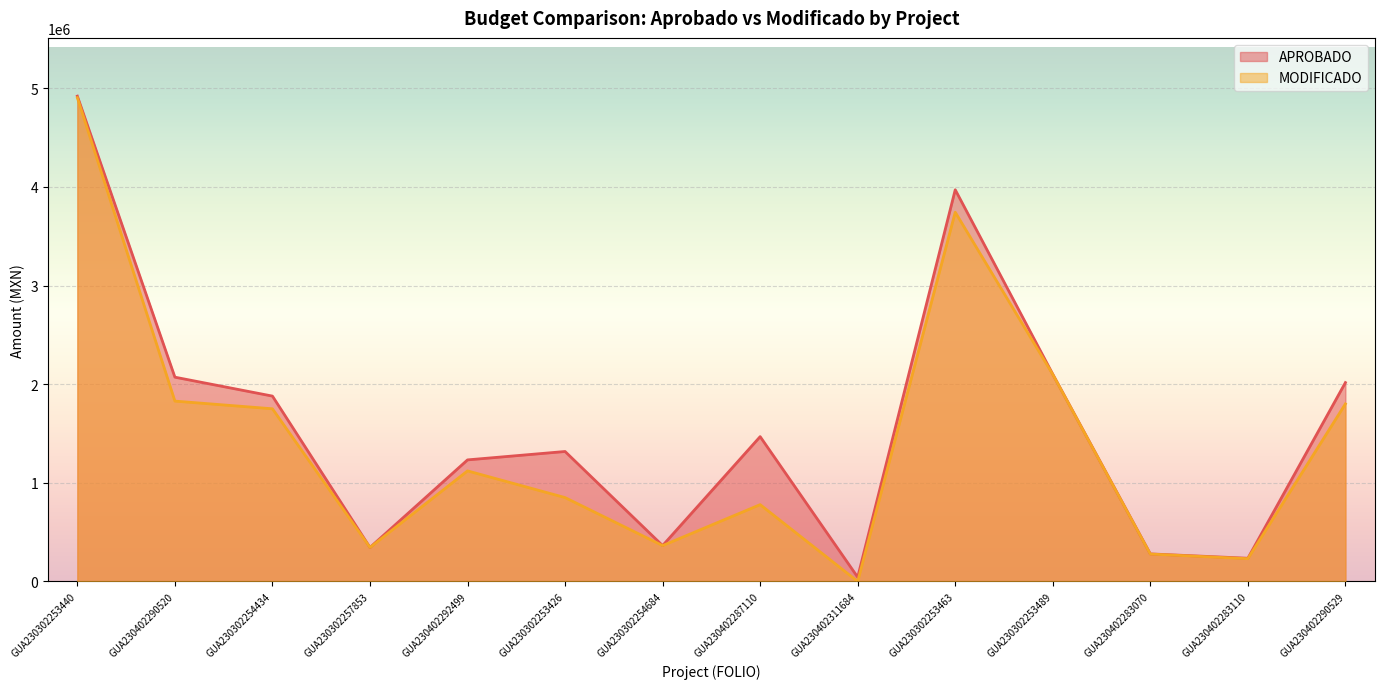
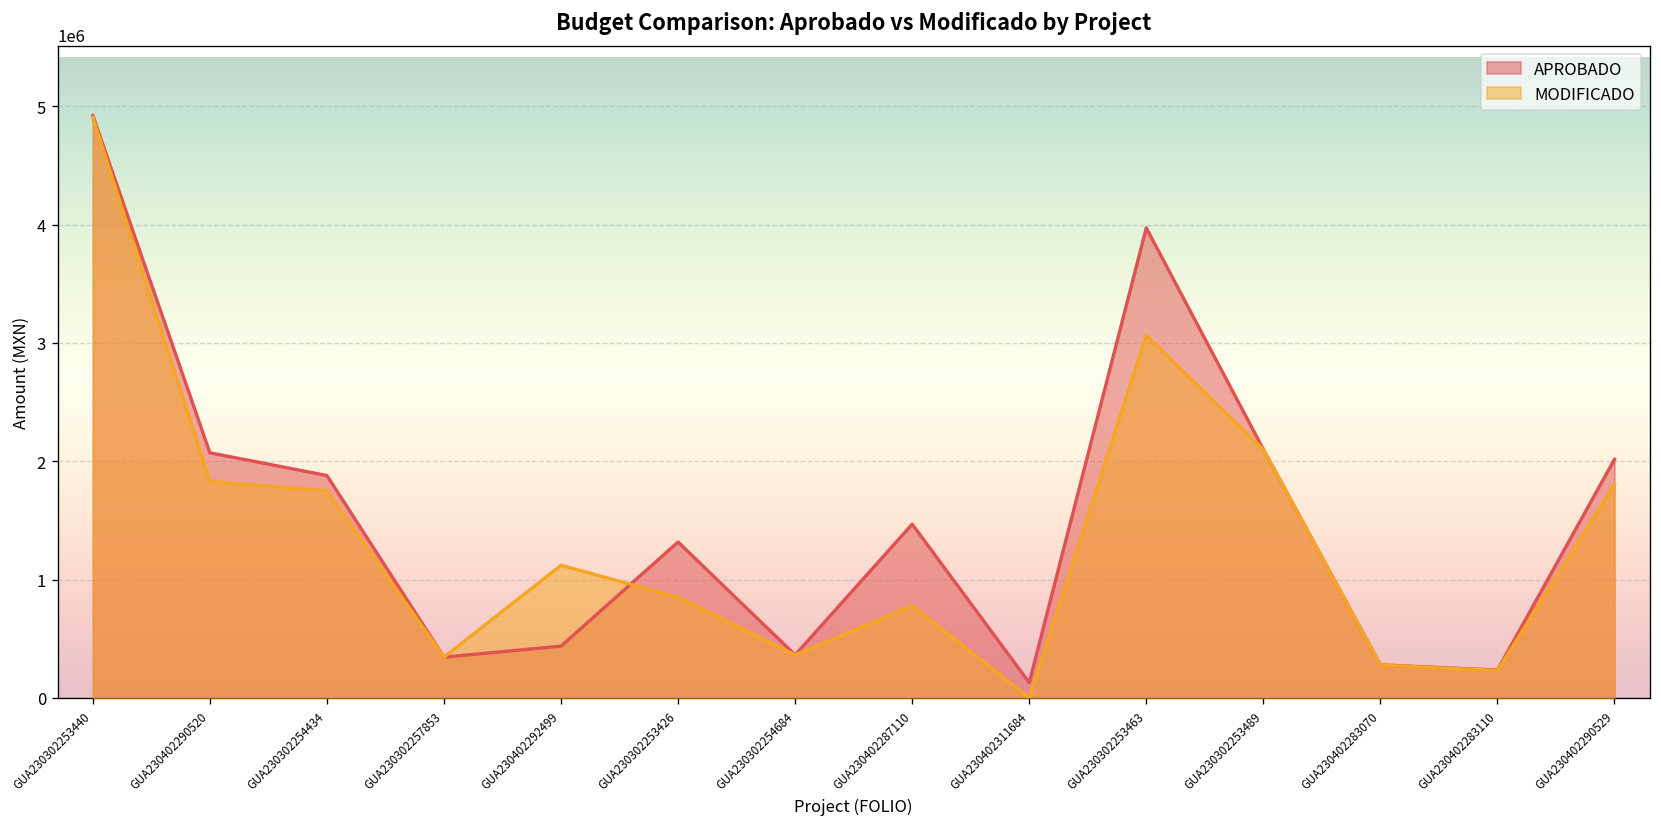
  {
    "APROBADO": {
      "GUA230402290520": 2100000,
      "GUA230302254434": 1900000,
-     "GUA230402292499": 1200000,
+     "GUA230402292499": 400000,
      "GUA230302253426": 1300000,
      "GUA230402287110": 1500000,
-     "GUA230402311684": 0,
+     "GUA230402311684": 100000,
      "GUA230302253463": 4000000,
      "GUA230402290529": 2000000
    },
    "MODIFICADO": {
      "GUA230402290520": 1800000,
      "GUA230302254434": 1800000,
      "GUA230402292499": 1100000,
      "GUA230302253426": 900000,
      "GUA230402287110": 800000,
      "GUA230402311684": 0,
-     "GUA230302253463": 3700000,
+     "GUA230302253463": 3100000,
      "GUA230402290529": 1800000
    }
  }
